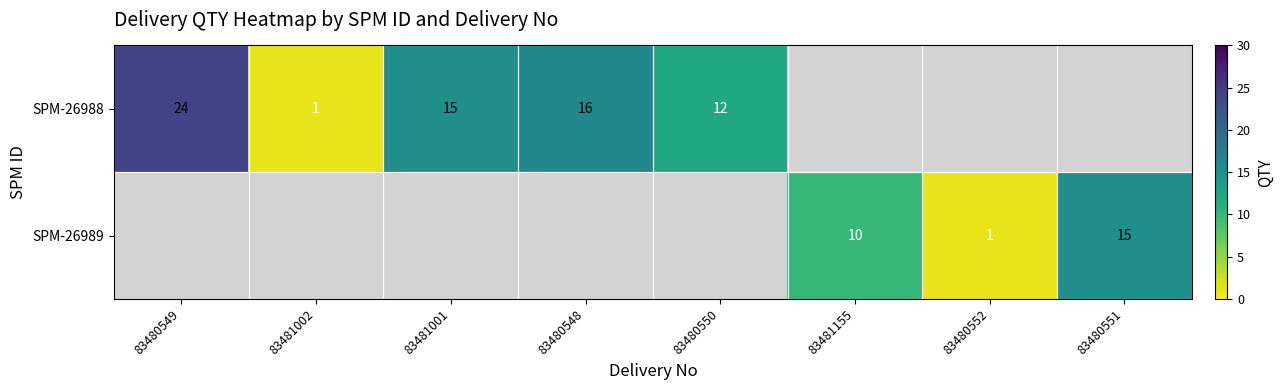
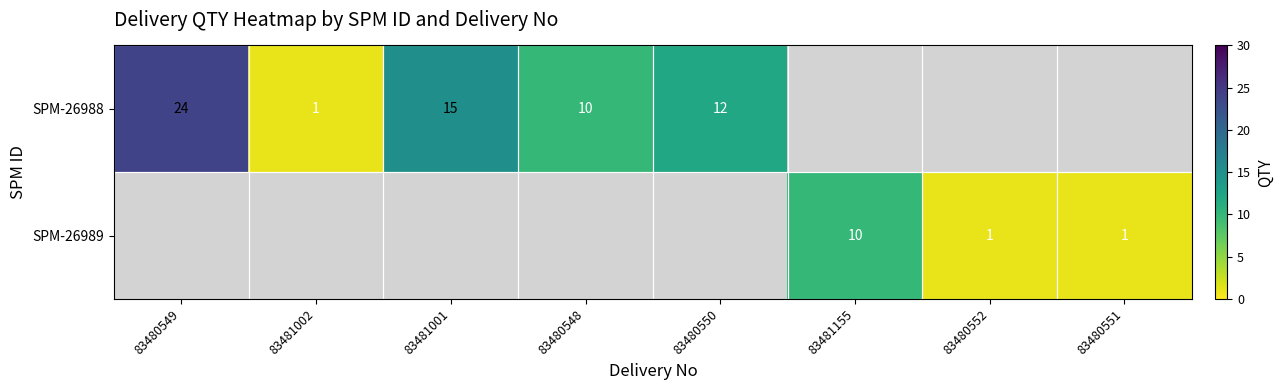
  {
    "SPM-26988": {
      "83480549": 24,
      "83481002": 1,
      "83481001": 15,
-     "83480548": 16,
+     "83480548": 10,
      "83480550": 12
    },
    "SPM-26989": {
      "83481155": 10,
      "83480552": 1,
-     "83480551": 15
+     "83480551": 1
    }
  }
